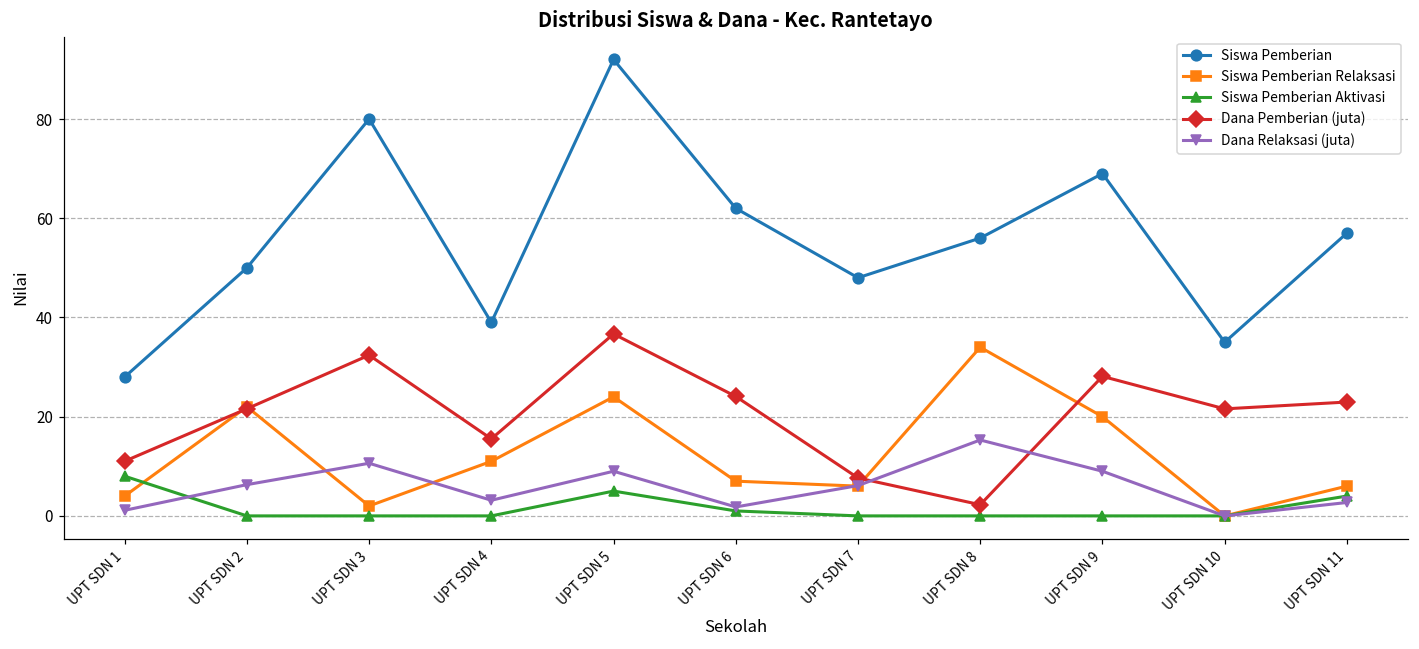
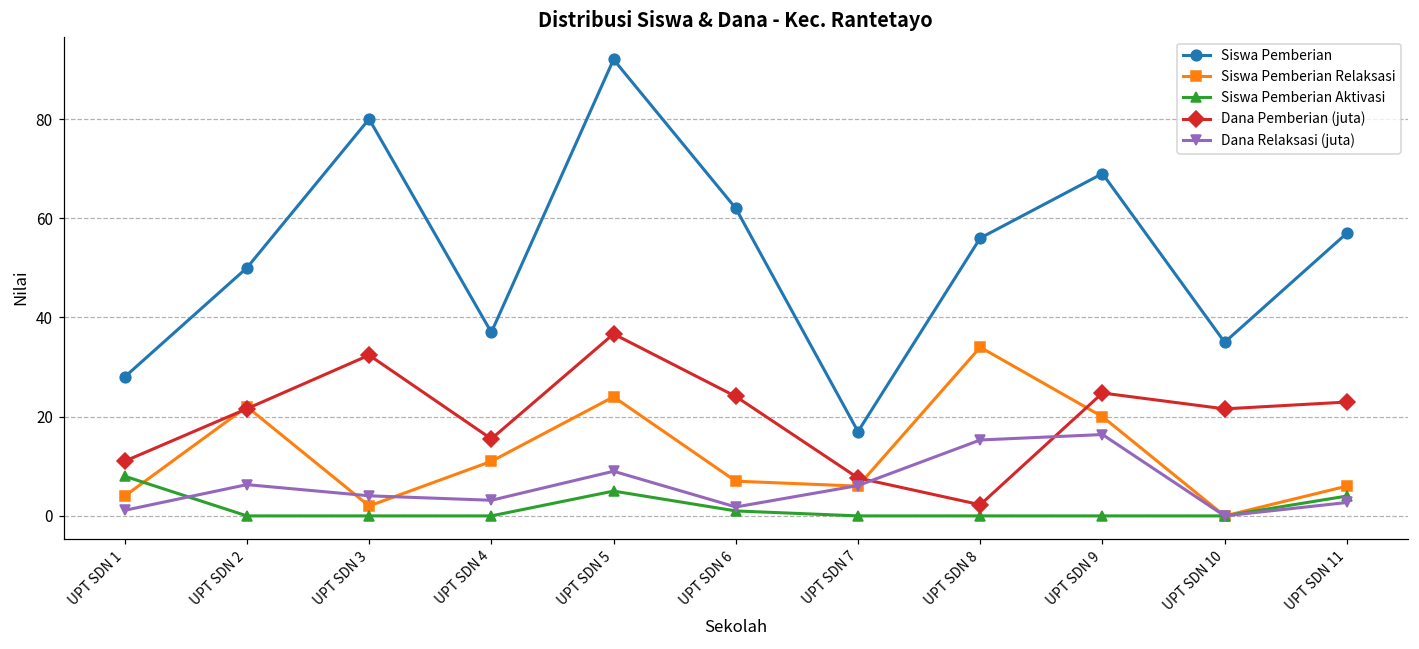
  {
    "Siswa Pemberian": {
      "UPT SDN 1": 28,
      "UPT SDN 2": 50,
      "UPT SDN 3": 80,
-     "UPT SDN 4": 39,
+     "UPT SDN 4": 37,
      "UPT SDN 5": 92,
      "UPT SDN 6": 62,
-     "UPT SDN 7": 48,
+     "UPT SDN 7": 17,
      "UPT SDN 8": 56,
      "UPT SDN 9": 69,
      "UPT SDN 10": 35,
      "UPT SDN 11": 57
    },
    "Siswa Pemberian Relaksasi": {
      "UPT SDN 1": 4,
      "UPT SDN 3": 2,
      "UPT SDN 4": 11,
      "UPT SDN 5": 24,
      "UPT SDN 6": 7,
      "UPT SDN 8": 34,
      "UPT SDN 9": 20,
      "UPT SDN 11": 6
    },
    "Siswa Pemberian Aktivasi": {
      "UPT SDN 1": 8,
      "UPT SDN 2": 0,
      "UPT SDN 3": 0,
      "UPT SDN 4": 0,
      "UPT SDN 5": 5,
      "UPT SDN 6": 1,
      "UPT SDN 7": 0,
      "UPT SDN 8": 0,
      "UPT SDN 9": 0,
      "UPT SDN 11": 4
    },
    "Dana Pemberian (juta)": {
      "UPT SDN 1": 11,
      "UPT SDN 3": 32,
      "UPT SDN 4": 16,
      "UPT SDN 5": 37,
      "UPT SDN 6": 24,
      "UPT SDN 7": 8,
      "UPT SDN 8": 2,
-     "UPT SDN 9": 28,
+     "UPT SDN 9": 25,
      "UPT SDN 10": 22,
      "UPT SDN 11": 23
    },
    "Dana Relaksasi (juta)": {
      "UPT SDN 1": 1,
      "UPT SDN 2": 6,
-     "UPT SDN 3": 11,
+     "UPT SDN 3": 4,
      "UPT SDN 4": 3,
      "UPT SDN 5": 9,
      "UPT SDN 6": 2,
      "UPT SDN 8": 15,
-     "UPT SDN 9": 9,
+     "UPT SDN 9": 16,
      "UPT SDN 11": 3
    }
  }
